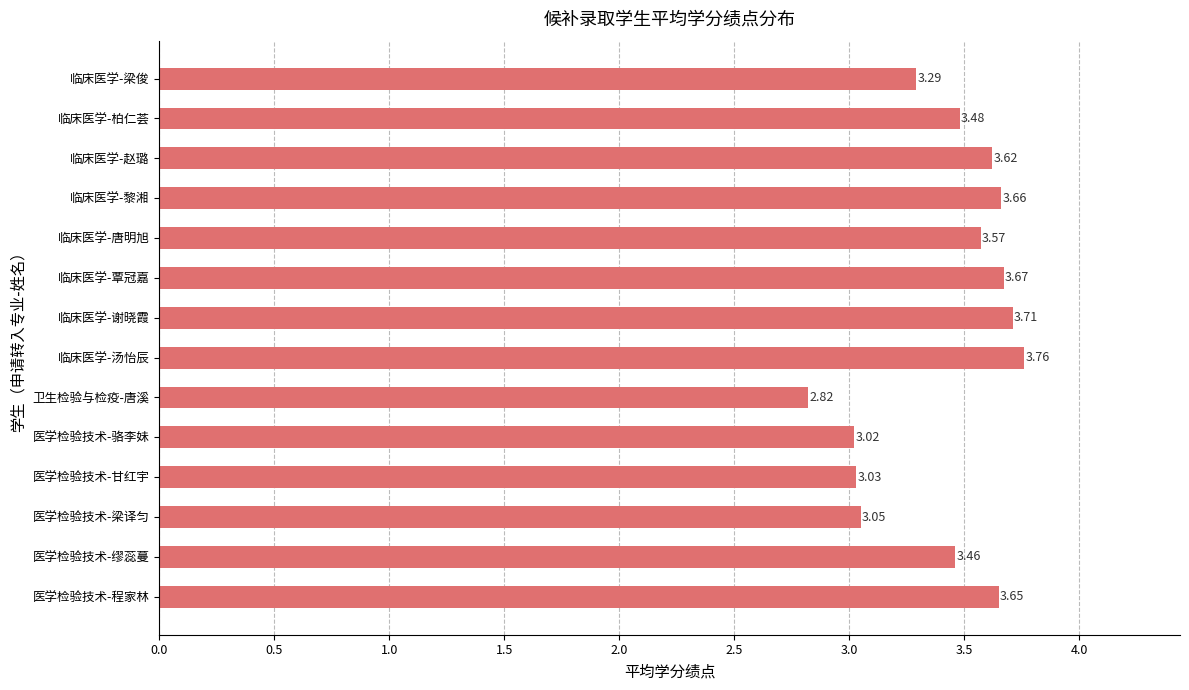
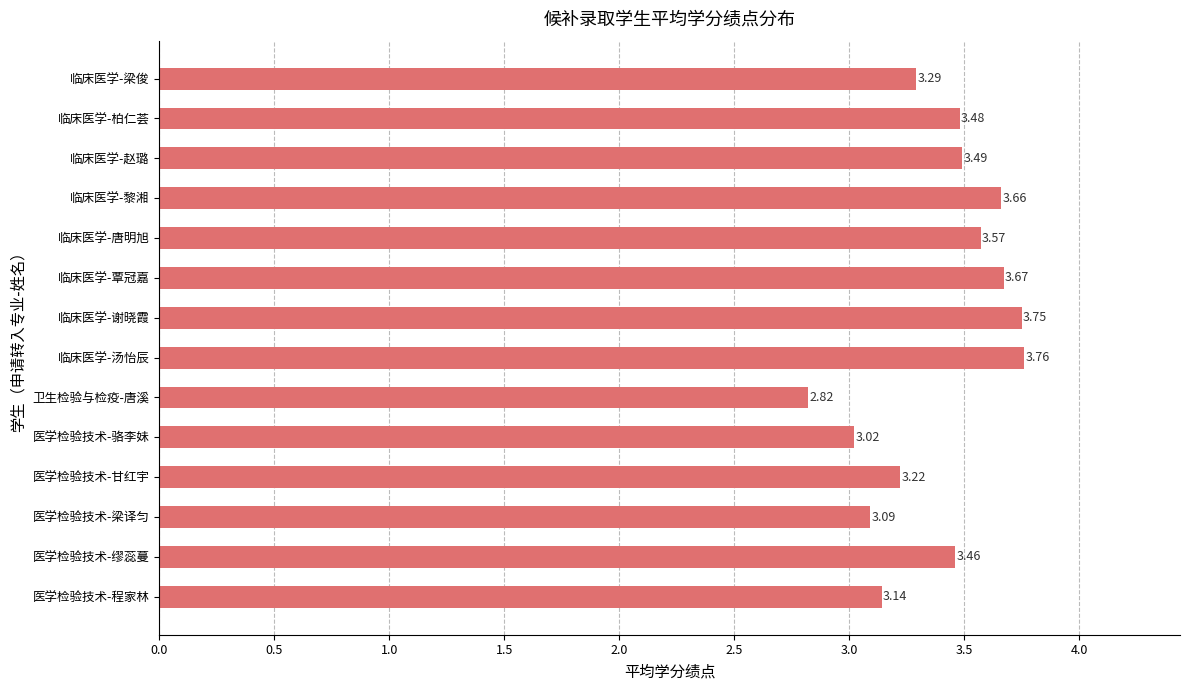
  {
    "临床医学-梁俊": 3.29,
    "临床医学-柏仁荟": 3.48,
-   "临床医学-赵璐": 3.62,
+   "临床医学-赵璐": 3.49,
    "临床医学-黎湘": 3.66,
    "临床医学-唐明旭": 3.57,
    "临床医学-覃冠嘉": 3.67,
-   "临床医学-谢晓霞": 3.71,
+   "临床医学-谢晓霞": 3.75,
    "临床医学-汤怡辰": 3.76,
    "卫生检验与检疫-唐溪": 2.82,
    "医学检验技术-骆李妹": 3.02,
-   "医学检验技术-甘红宇": 3.03,
-   "医学检验技术-梁译匀": 3.05,
+   "医学检验技术-甘红宇": 3.22,
+   "医学检验技术-梁译匀": 3.09,
    "医学检验技术-缪蕊蔓": 3.46,
-   "医学检验技术-程家林": 3.65
+   "医学检验技术-程家林": 3.14
  }
